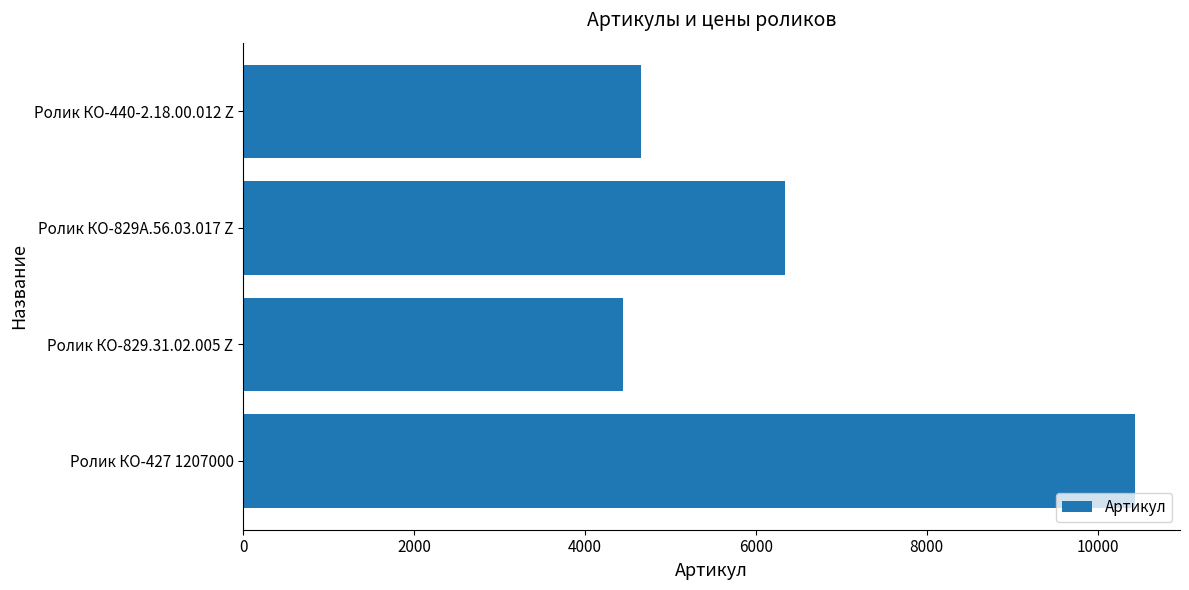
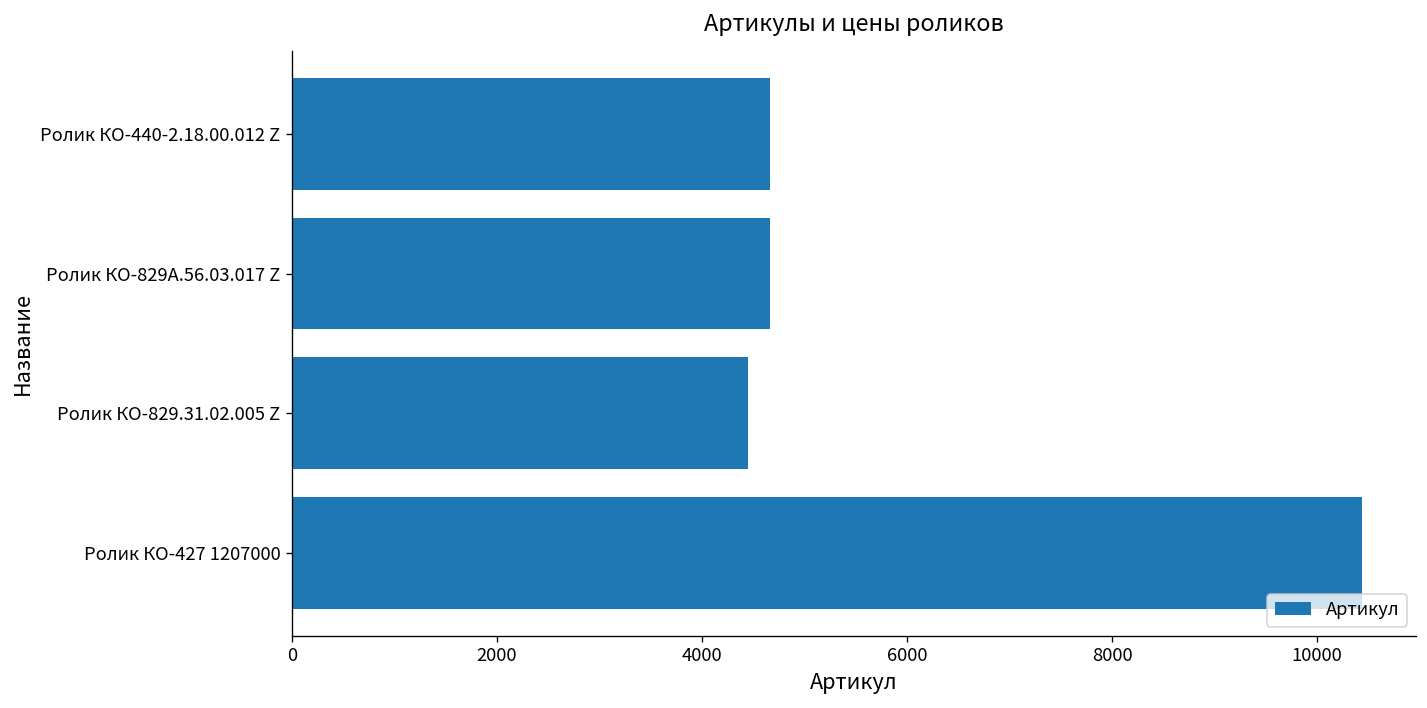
  {
    "Ролик КО-440-2.18.00.012 Z": 4700,
-   "Ролик КО-829А.56.03.017 Z": 6300,
+   "Ролик КО-829А.56.03.017 Z": 4700,
    "Ролик КО-829.31.02.005 Z": 4400,
    "Ролик КО-427 1207000": 10400
  }
